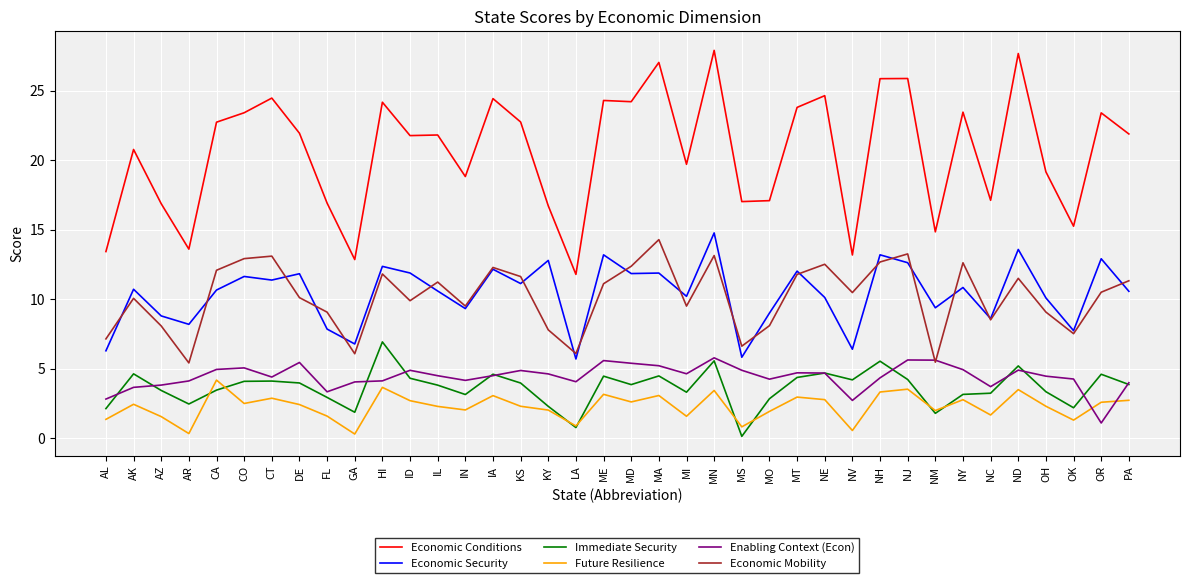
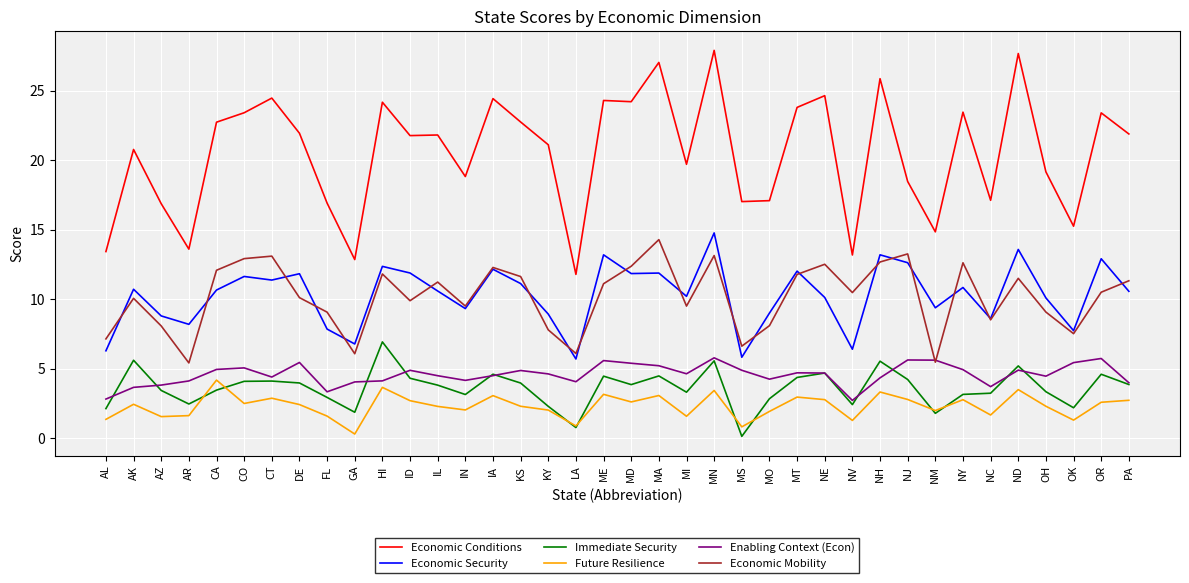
  {
    "Economic Conditions": {
      "AL": 13.4,
      "AK": 20.8,
      "AZ": 16.9,
      "AR": 13.6,
      "CA": 22.7,
      "CO": 23.4,
      "CT": 24.5,
      "DE": 21.9,
      "FL": 16.9,
      "GA": 12.8,
      "HI": 24.2,
      "ID": 21.8,
      "IL": 21.8,
      "IN": 18.8,
      "IA": 24.4,
      "KS": 22.7,
-     "KY": 16.7,
+     "KY": 21.1,
      "LA": 11.8,
      "ME": 24.3,
      "MD": 24.2,
      "MA": 27.0,
      "MI": 19.7,
      "MN": 27.9,
      "MS": 17.0,
      "MO": 17.1,
      "MT": 23.8,
      "NE": 24.6,
      "NV": 13.2,
      "NH": 25.9,
-     "NJ": 25.9,
+     "NJ": 18.5,
      "NM": 14.8,
      "NY": 23.4,
      "NC": 17.1,
      "ND": 27.7,
      "OH": 19.1,
      "OK": 15.2,
      "OR": 23.4,
      "PA": 21.9
    },
    "Economic Security": {
      "AL": 6.3,
      "AK": 10.7,
      "AZ": 8.8,
      "AR": 8.2,
      "CA": 10.7,
      "CO": 11.6,
      "CT": 11.4,
      "DE": 11.8,
      "FL": 7.8,
      "GA": 6.8,
      "HI": 12.4,
      "ID": 11.9,
      "IL": 10.6,
      "IN": 9.3,
      "KS": 11.1,
-     "KY": 12.8,
+     "KY": 8.9,
      "LA": 5.7,
      "ME": 13.2,
      "MD": 11.8,
      "MA": 11.9,
      "MI": 10.2,
      "MN": 14.8,
      "MS": 5.8,
      "MO": 9.0,
      "MT": 12.0,
      "NE": 10.1,
      "NV": 6.4,
      "NH": 13.2,
      "NJ": 12.6,
      "NM": 9.4,
      "NY": 10.8,
      "ND": 13.6,
      "OH": 10.1,
      "OK": 7.7,
      "OR": 12.9,
      "PA": 10.6
    },
    "Immediate Security": {
      "AL": 2.1,
-     "AK": 4.6,
+     "AK": 5.6,
      "AZ": 3.4,
      "AR": 2.5,
      "CA": 3.5,
      "CO": 4.1,
      "CT": 4.1,
      "DE": 4.0,
      "FL": 2.9,
      "GA": 1.9,
      "HI": 6.9,
      "ID": 4.3,
      "IL": 3.8,
      "IN": 3.1,
      "KS": 4.0,
      "KY": 2.3,
      "ME": 4.5,
      "MD": 3.8,
      "MA": 4.5,
      "MI": 3.3,
      "MN": 5.6,
      "MS": 0.1,
      "MO": 2.8,
      "MT": 4.4,
-     "NV": 4.2,
+     "NV": 2.4,
      "NH": 5.5,
      "NJ": 4.2,
      "NM": 1.8,
      "NY": 3.1,
      "NC": 3.2,
      "ND": 5.2,
      "OH": 3.3,
      "OK": 2.2,
      "OR": 4.6
    },
    "Future Resilience": {
      "AL": 1.3,
      "AK": 2.4,
      "AZ": 1.5,
-     "AR": 0.3,
+     "AR": 1.6,
      "CA": 4.2,
      "CO": 2.5,
      "CT": 2.9,
      "DE": 2.4,
      "FL": 1.6,
      "GA": 0.3,
      "HI": 3.7,
      "ID": 2.7,
      "IL": 2.3,
      "IN": 2.0,
      "IA": 3.1,
      "KS": 2.3,
      "KY": 2.0,
      "ME": 3.1,
      "MD": 2.6,
      "MA": 3.1,
      "MI": 1.6,
      "MN": 3.4,
      "MS": 0.8,
      "MO": 1.9,
      "MT": 3.0,
      "NE": 2.8,
-     "NV": 0.5,
+     "NV": 1.3,
      "NH": 3.3,
-     "NJ": 3.5,
+     "NJ": 2.8,
      "NM": 2.0,
      "NY": 2.8,
      "NC": 1.7,
      "ND": 3.5,
      "OH": 2.3,
      "OK": 1.3,
      "OR": 2.6,
      "PA": 2.7
    },
    "Enabling Context (Econ)": {
      "AL": 2.8,
      "AK": 3.7,
      "AZ": 3.8,
      "AR": 4.1,
      "CA": 4.9,
      "CO": 5.1,
      "CT": 4.4,
      "DE": 5.4,
      "FL": 3.3,
      "GA": 4.0,
      "HI": 4.1,
      "ID": 4.9,
      "IL": 4.5,
      "IN": 4.2,
      "KS": 4.9,
      "KY": 4.6,
      "LA": 4.1,
      "ME": 5.6,
      "MD": 5.4,
      "MA": 5.2,
      "MI": 4.6,
      "MN": 5.8,
      "MS": 4.9,
      "MO": 4.2,
      "MT": 4.7,
      "NV": 2.7,
      "NH": 4.3,
      "NJ": 5.6,
      "NY": 4.9,
      "NC": 3.7,
      "ND": 4.9,
      "OH": 4.5,
-     "OK": 4.3,
-     "OR": 1.1
+     "OK": 5.4,
+     "OR": 5.7
    }
  }
